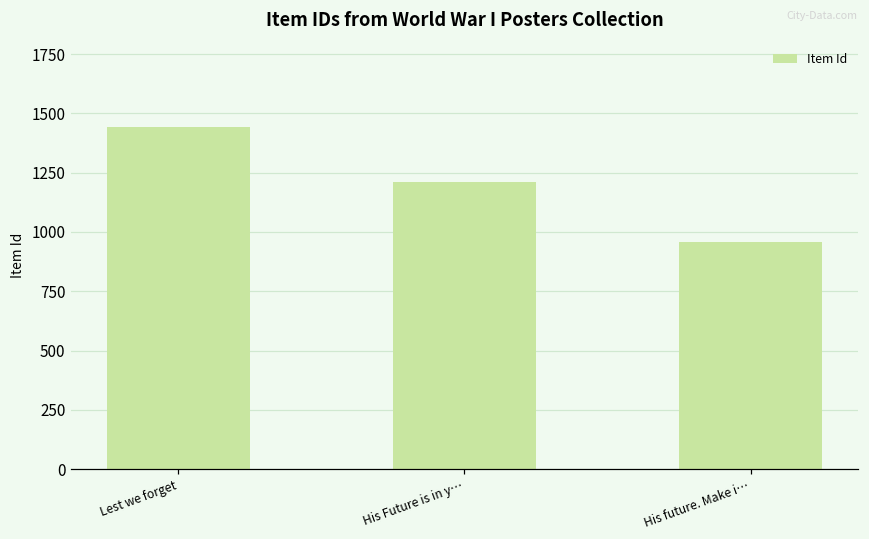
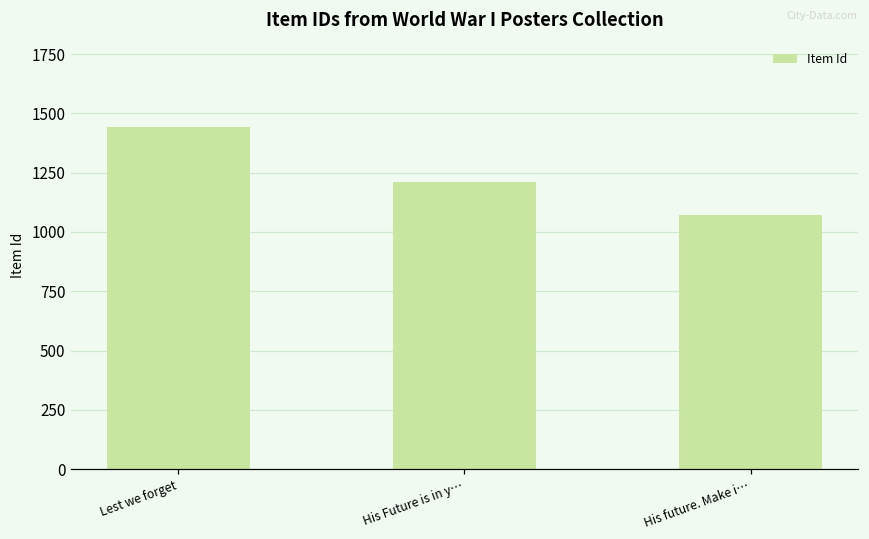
  {
    "Lest we forget": 1440,
    "His Future is in y…": 1210,
-   "His future. Make i…": 960
+   "His future. Make i…": 1070
  }
